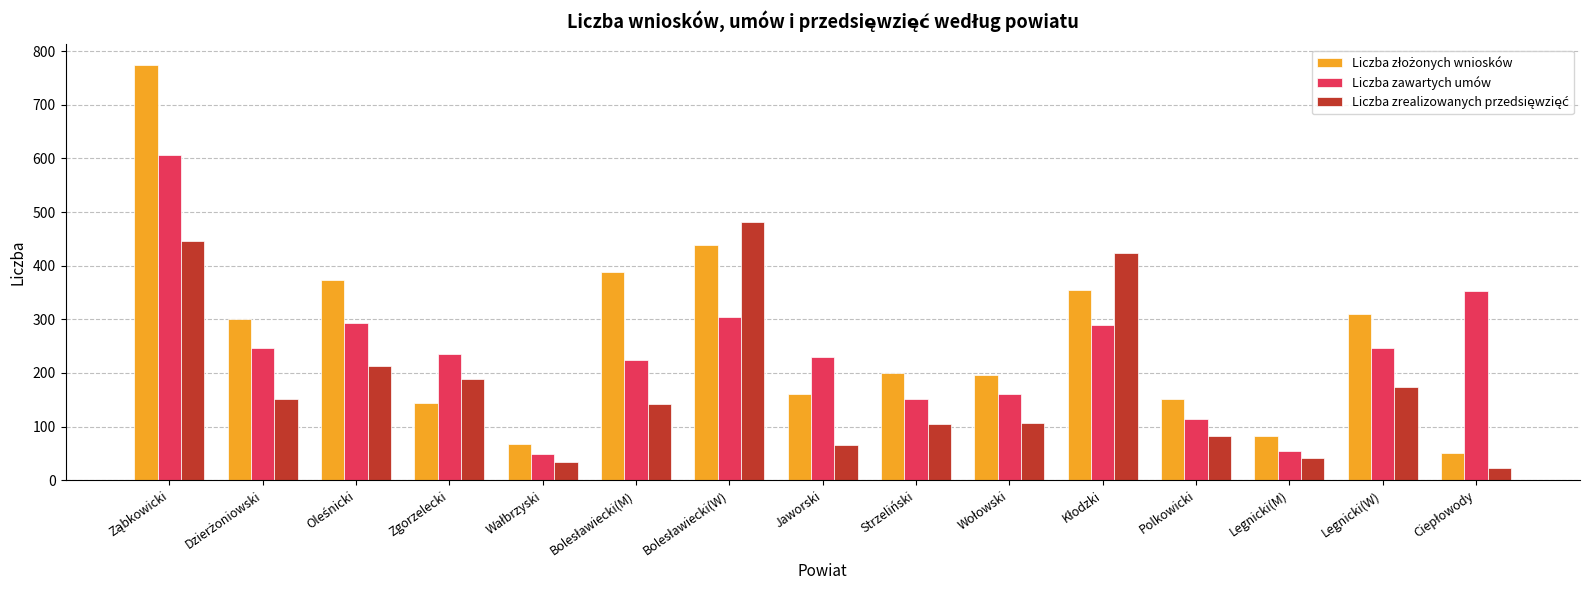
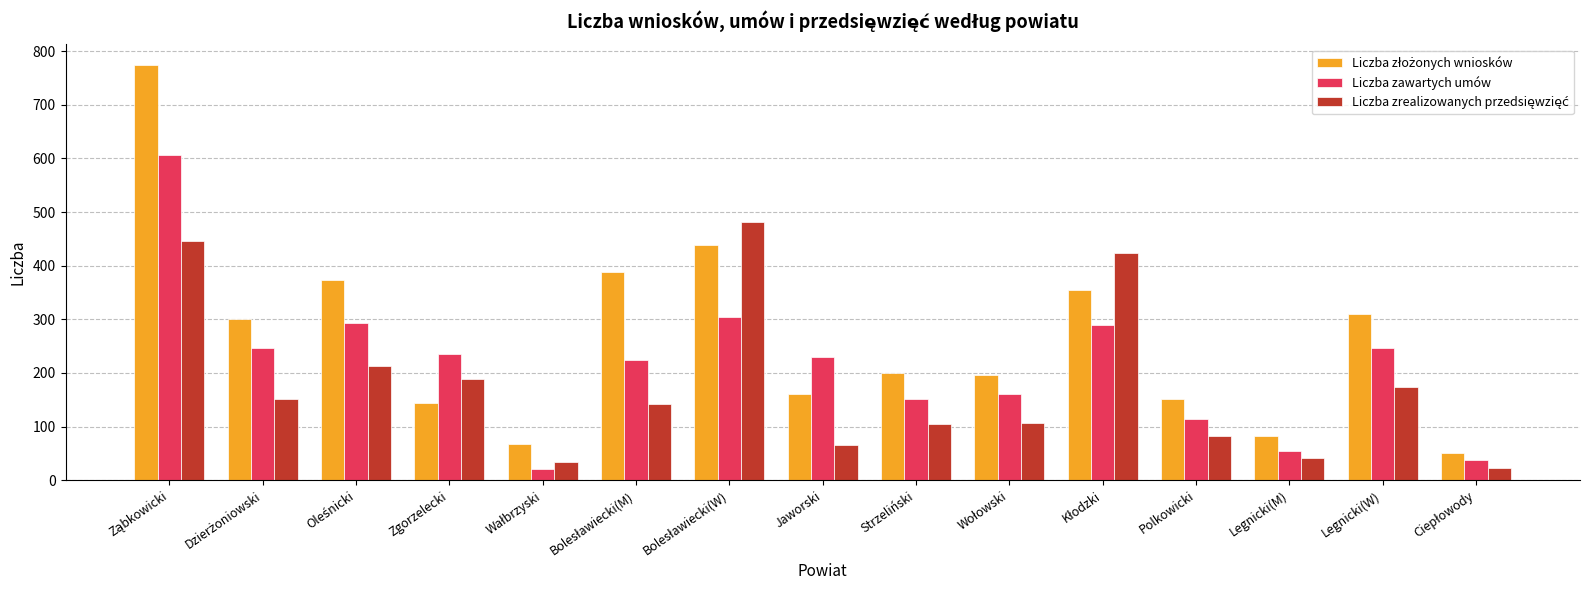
  {
    "Liczba złożonych wniosków": {
      "Ząbkowicki": 770,
      "Dzierżoniowski": 300,
      "Oleśnicki": 370,
      "Zgorzelecki": 140,
      "Wałbrzyski": 70,
      "Bolesławiecki(M)": 390,
      "Bolesławiecki(W)": 440,
      "Jaworski": 160,
      "Strzeliński": 200,
      "Wołowski": 200,
      "Kłodzki": 350,
      "Polkowicki": 150,
      "Legnicki(M)": 80,
      "Legnicki(W)": 310,
      "Ciepłowody": 50
    },
    "Liczba zawartych umów": {
      "Ząbkowicki": 610,
      "Dzierżoniowski": 250,
      "Oleśnicki": 290,
      "Zgorzelecki": 240,
-     "Wałbrzyski": 50,
+     "Wałbrzyski": 20,
      "Bolesławiecki(M)": 220,
      "Bolesławiecki(W)": 310,
      "Jaworski": 230,
      "Strzeliński": 150,
      "Wołowski": 160,
      "Kłodzki": 290,
      "Polkowicki": 110,
      "Legnicki(M)": 50,
      "Legnicki(W)": 250,
-     "Ciepłowody": 350
+     "Ciepłowody": 40
    },
    "Liczba zrealizowanych przedsięwzięć": {
      "Ząbkowicki": 450,
      "Dzierżoniowski": 150,
      "Oleśnicki": 210,
      "Zgorzelecki": 190,
      "Wałbrzyski": 30,
      "Bolesławiecki(M)": 140,
      "Bolesławiecki(W)": 480,
      "Jaworski": 70,
      "Strzeliński": 110,
      "Wołowski": 110,
      "Kłodzki": 420,
      "Polkowicki": 80,
      "Legnicki(M)": 40,
      "Legnicki(W)": 170,
      "Ciepłowody": 20
    }
  }
